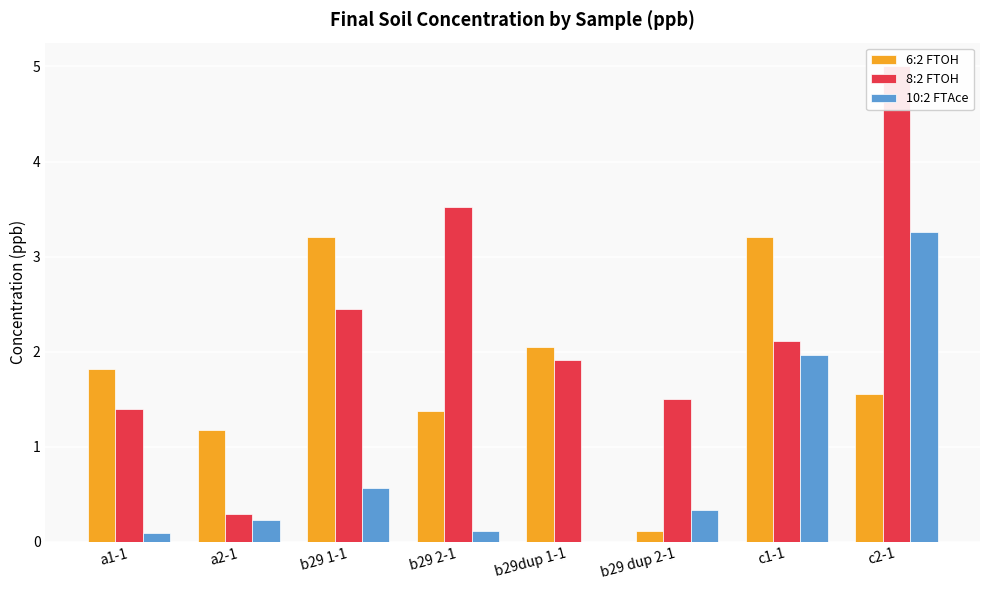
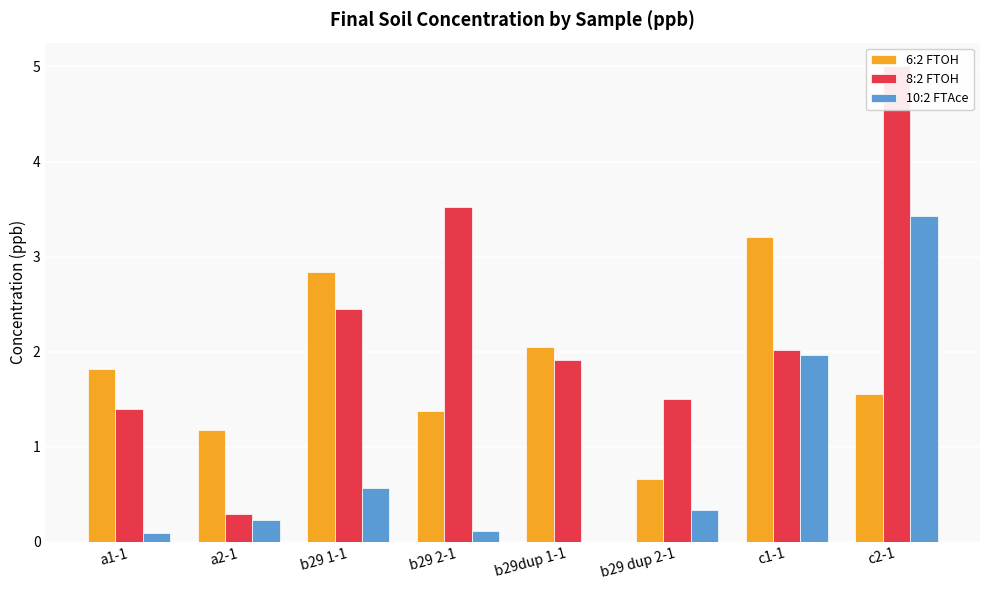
  {
    "6:2 FTOH": {
      "a1-1": 1.8,
      "a2-1": 1.2,
-     "b29 1-1": 3.2,
+     "b29 1-1": 2.8,
      "b29 2-1": 1.4,
      "b29dup 1-1": 2.1,
-     "b29 dup 2-1": 0.1,
+     "b29 dup 2-1": 0.7,
      "c1-1": 3.2,
      "c2-1": 1.6
    },
    "8:2 FTOH": {
      "a1-1": 1.4,
      "a2-1": 0.3,
      "b29 1-1": 2.4,
      "b29 2-1": 3.5,
      "b29dup 1-1": 1.9,
      "b29 dup 2-1": 1.5,
-     "c1-1": 2.1
+     "c1-1": 2.0
    },
    "10:2 FTAce": {
      "a1-1": 0.1,
      "a2-1": 0.2,
      "b29 1-1": 0.6,
      "b29 2-1": 0.1,
      "b29dup 1-1": 0.0,
      "b29 dup 2-1": 0.3,
      "c1-1": 2.0,
-     "c2-1": 3.3
+     "c2-1": 3.4
    }
  }
